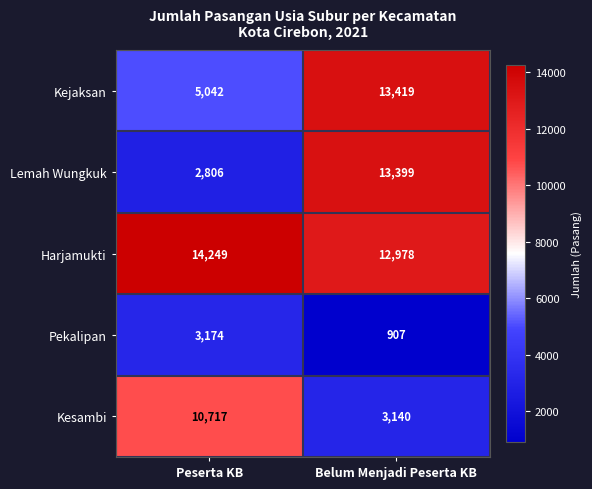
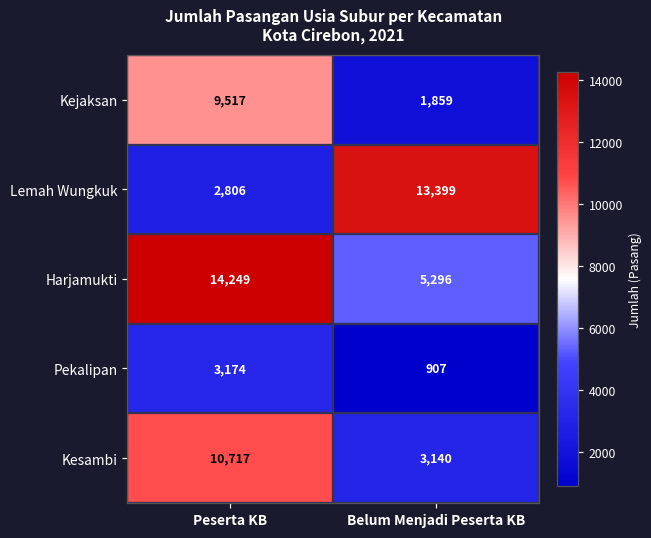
  {
    "Kejaksan": {
-     "Peserta KB": "5,042",
-     "Belum Menjadi Peserta KB": "13,419"
+     "Peserta KB": "9,517",
+     "Belum Menjadi Peserta KB": "1,859"
    },
    "Lemah Wungkuk": {
      "Peserta KB": "2,806",
      "Belum Menjadi Peserta KB": "13,399"
    },
    "Harjamukti": {
      "Peserta KB": "14,249",
-     "Belum Menjadi Peserta KB": "12,978"
+     "Belum Menjadi Peserta KB": "5,296"
    },
    "Pekalipan": {
      "Peserta KB": "3,174",
      "Belum Menjadi Peserta KB": "907"
    },
    "Kesambi": {
      "Peserta KB": "10,717",
      "Belum Menjadi Peserta KB": "3,140"
    }
  }
